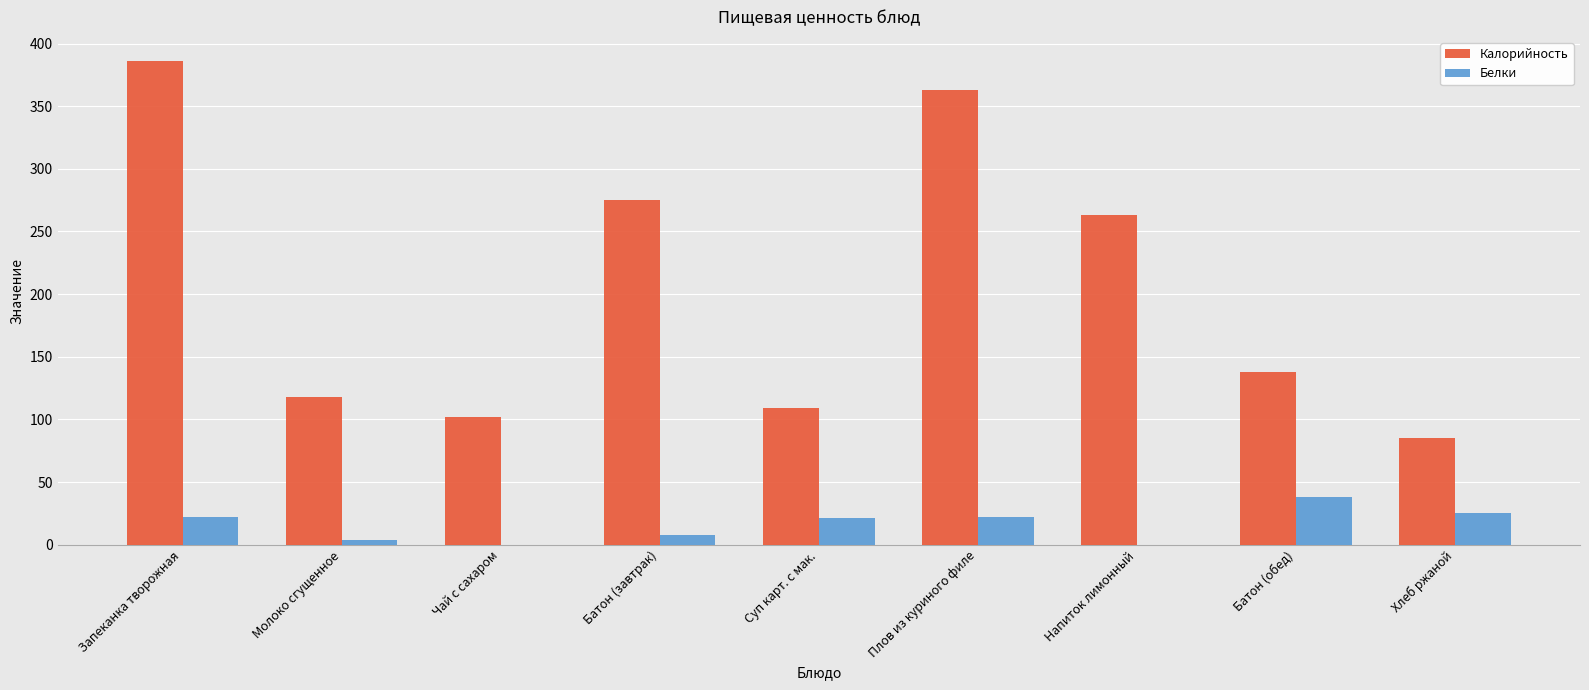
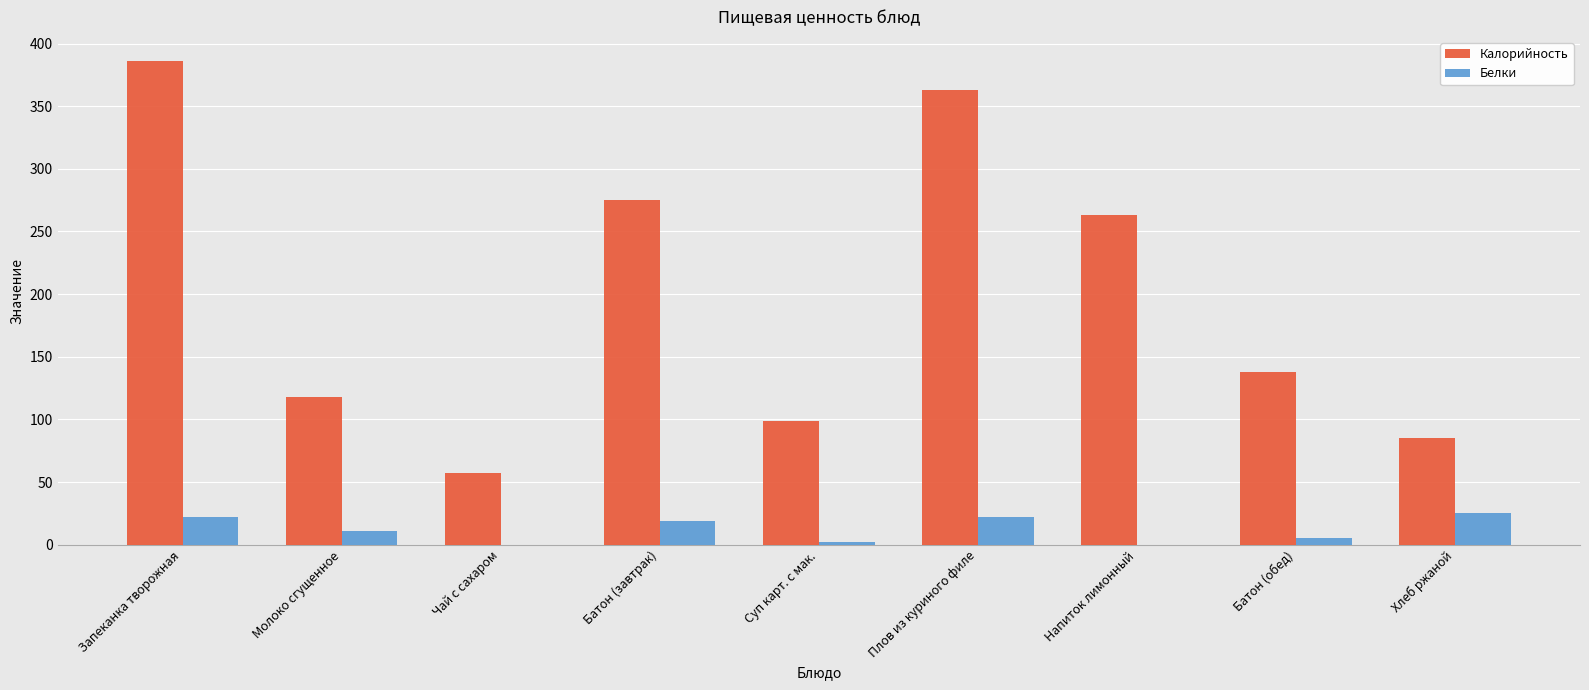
  {
    "Калорийность": {
      "Запеканка творожная": 386,
      "Молоко сгущенное": 118,
-     "Чай с сахаром": 102,
+     "Чай с сахаром": 57,
      "Батон (завтрак)": 275,
-     "Суп карт. с мак.": 109,
+     "Суп карт. с мак.": 99,
      "Плов из куриного филе": 363,
      "Напиток лимонный": 263,
      "Батон (обед)": 138,
      "Хлеб ржаной": 85
    },
    "Белки": {
      "Запеканка творожная": 22,
-     "Молоко сгущенное": 4,
+     "Молоко сгущенное": 11,
      "Чай с сахаром": 0,
-     "Батон (завтрак)": 8,
-     "Суп карт. с мак.": 21,
+     "Батон (завтрак)": 19,
+     "Суп карт. с мак.": 2,
      "Плов из куриного филе": 22,
      "Напиток лимонный": 0,
-     "Батон (обед)": 38,
+     "Батон (обед)": 5,
      "Хлеб ржаной": 25
    }
  }
